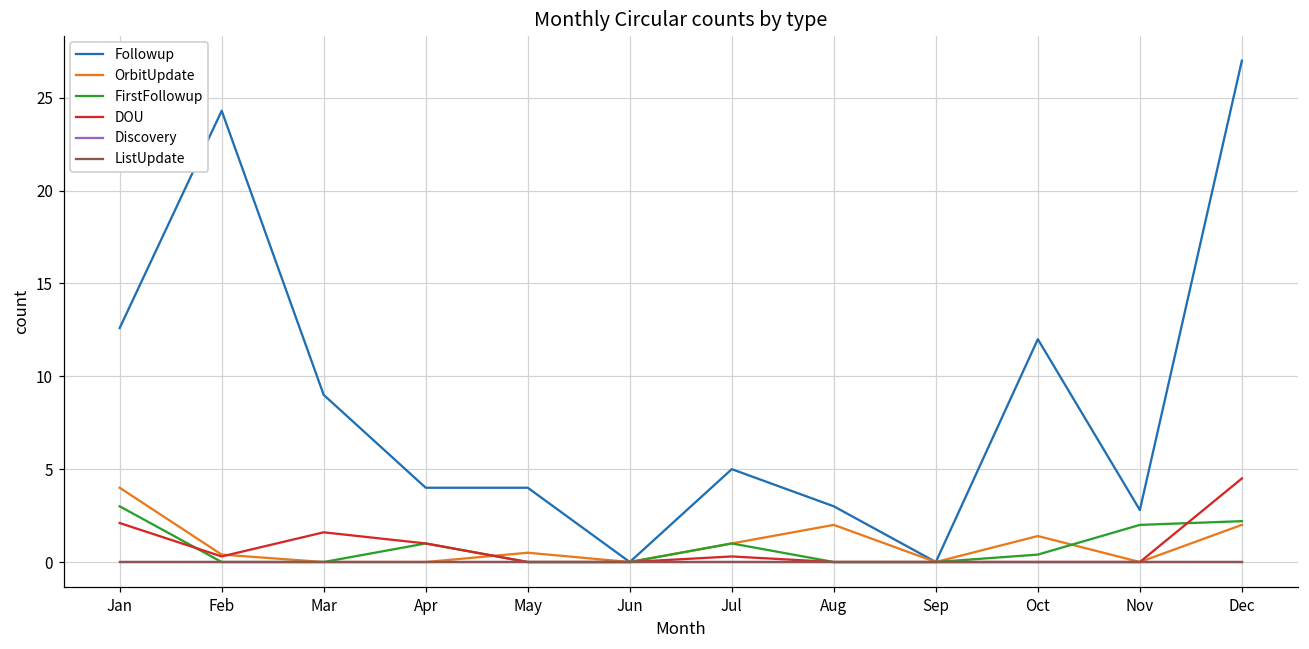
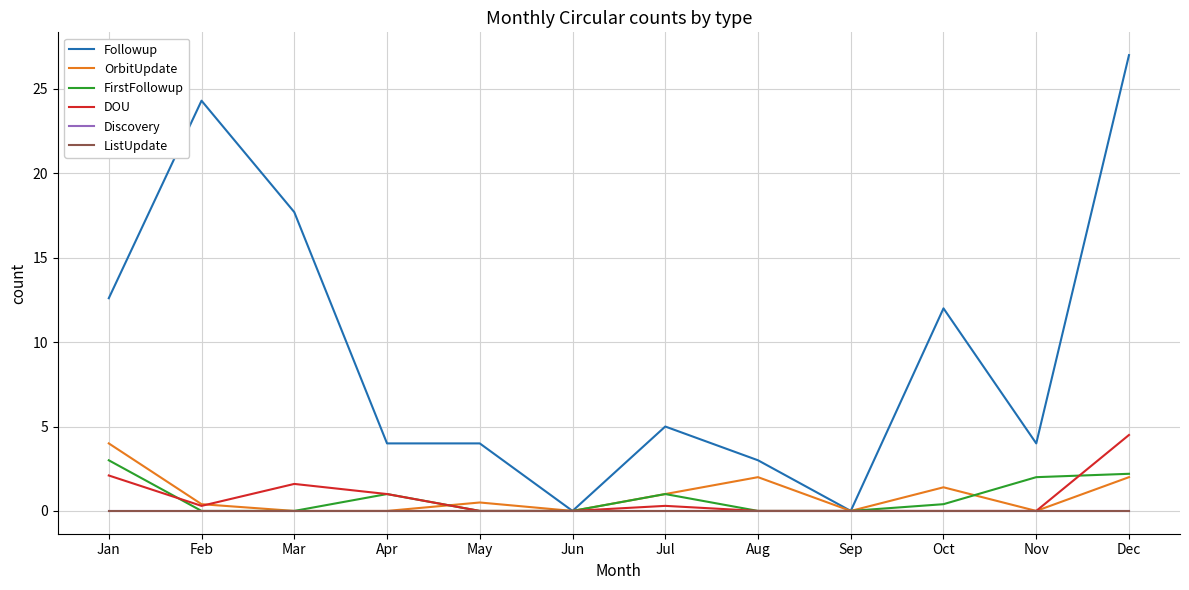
  {
    "Followup": {
      "Jan": 12.6,
      "Feb": 24.3,
-     "Mar": 9.0,
+     "Mar": 17.7,
      "Apr": 4.0,
      "May": 4.0,
      "Jul": 5.0,
      "Aug": 3.0,
      "Oct": 12.0,
-     "Nov": 2.8,
+     "Nov": 4.0,
      "Dec": 27.0
    },
    "OrbitUpdate": {
      "Jan": 4.0,
      "May": 0.5,
      "Aug": 2.0,
      "Oct": 1.4,
      "Dec": 2.0
    },
    "FirstFollowup": {
      "Jan": 3.0,
      "Oct": 0.4,
      "Nov": 2.0,
      "Dec": 2.2
    },
    "DOU": {
      "Jan": 2.1,
      "Mar": 1.6,
      "Jul": 0.3,
      "Dec": 4.5
    },
    "ListUpdate": {
      "Jan": 0.0,
      "Jul": 0.0,
      "Dec": 0.0
    }
  }
